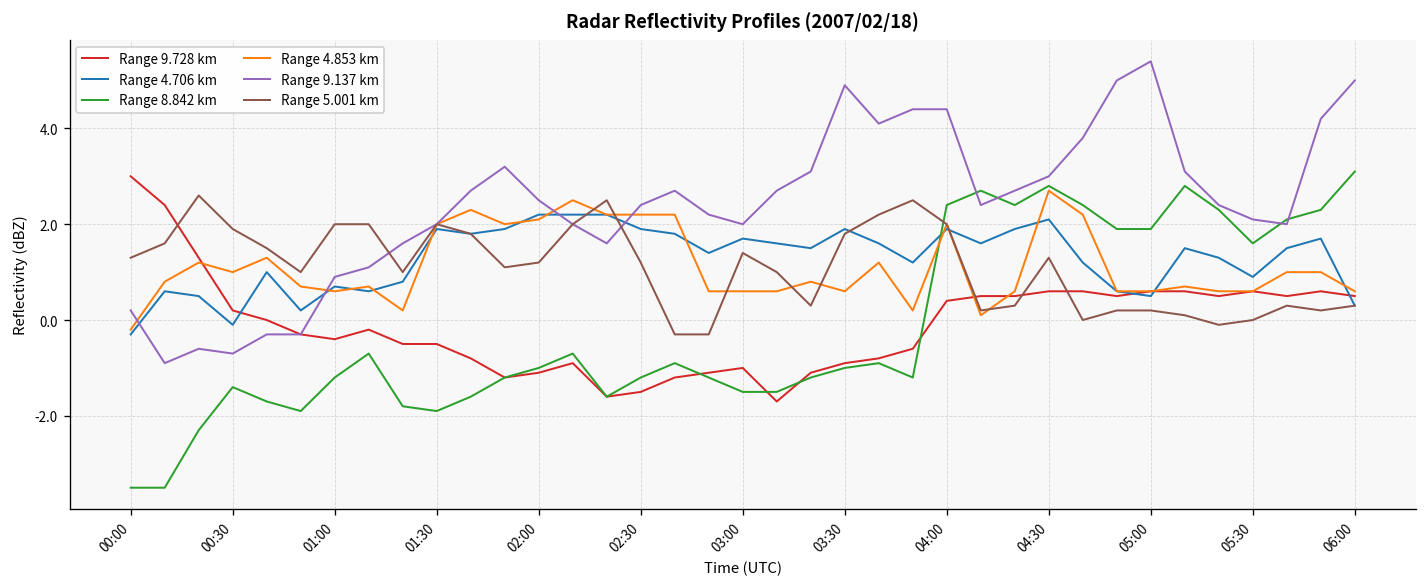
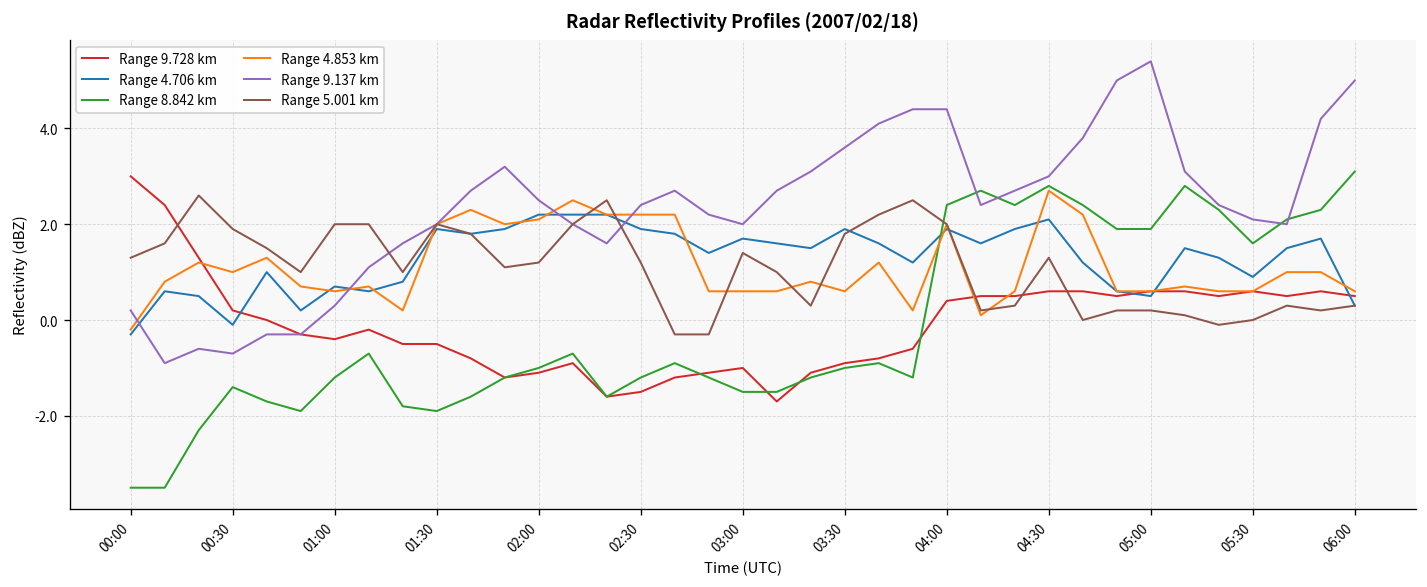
  {
    "Range 9.728 km": {
      "00:00": 3.0,
      "00:30": 0.2,
      "01:00": -0.4,
      "01:30": -0.5,
      "02:00": -1.1,
      "02:30": -1.5,
      "03:00": -1.0,
      "03:30": -0.9,
      "04:00": 0.4,
      "04:30": 0.6,
      "06:00": 0.5
    },
    "Range 4.706 km": {
      "00:00": -0.3,
      "00:30": -0.1,
      "01:00": 0.7,
      "01:30": 1.9,
      "02:00": 2.2,
      "02:30": 1.9,
      "03:00": 1.7,
      "03:30": 1.9,
      "04:00": 1.9,
      "04:30": 2.1,
      "05:00": 0.5,
      "05:30": 0.9
    },
    "Range 8.842 km": {
      "00:00": -3.5,
      "00:30": -1.4,
      "01:00": -1.2,
      "01:30": -1.9,
      "02:00": -1.0,
      "02:30": -1.2,
      "03:00": -1.5,
      "03:30": -1.0,
      "04:00": 2.4,
      "04:30": 2.8,
      "05:00": 1.9,
      "05:30": 1.6,
      "06:00": 3.1
    },
    "Range 4.853 km": {
      "00:00": -0.2,
      "00:30": 1.0,
      "01:00": 0.6,
      "02:00": 2.1,
      "02:30": 2.2,
      "03:00": 0.6,
      "03:30": 0.6,
      "04:30": 2.7,
      "06:00": 0.6
    },
    "Range 9.137 km": {
      "00:00": 0.2,
      "00:30": -0.7,
-     "01:00": 0.9,
+     "01:00": 0.3,
      "02:00": 2.5,
      "02:30": 2.4,
      "03:00": 2.0,
-     "03:30": 4.9,
+     "03:30": 3.6,
      "04:00": 4.4,
      "04:30": 3.0,
      "05:00": 5.4,
      "05:30": 2.1,
      "06:00": 5.0
    },
    "Range 5.001 km": {
      "00:00": 1.3,
      "00:30": 1.9,
      "01:00": 2.0,
      "02:00": 1.2,
      "02:30": 1.2,
      "03:00": 1.4,
      "03:30": 1.8,
      "04:30": 1.3,
      "05:00": 0.2,
      "05:30": 0.0
    }
  }
